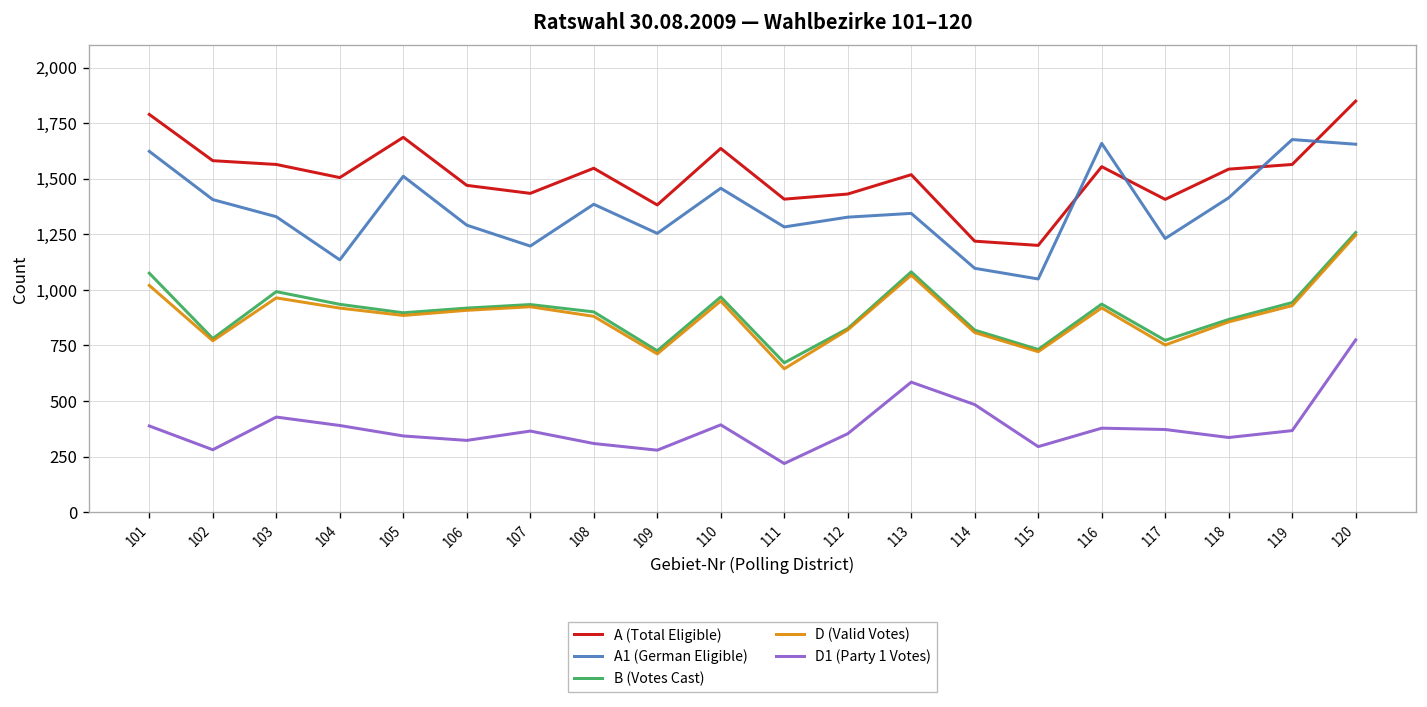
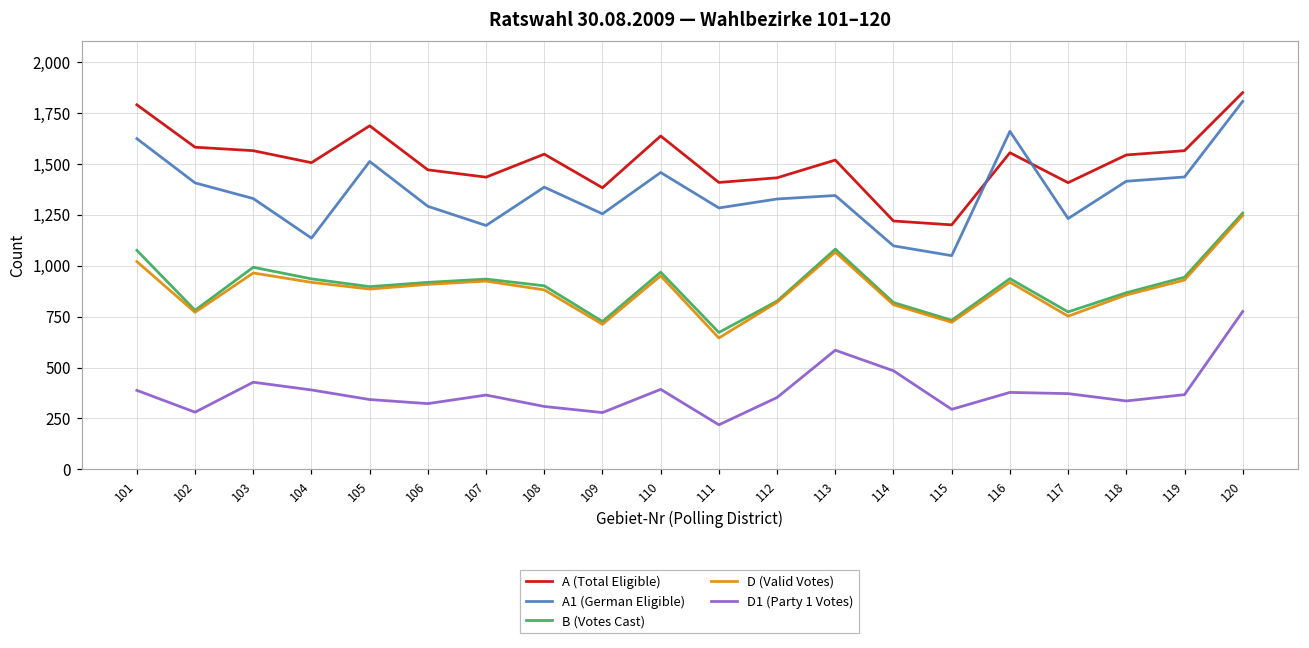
  {
    "A (Total Eligible)": {
      "101": "1,790",
      "102": "1,580",
      "103": "1,560",
      "104": "1,510",
      "105": "1,690",
      "106": "1,470",
      "107": "1,430",
      "108": "1,550",
      "109": "1,380",
      "110": "1,640",
      "111": "1,410",
      "112": "1,430",
      "113": "1,520",
      "114": "1,220",
      "115": "1,200",
      "116": "1,550",
      "117": "1,410",
      "118": "1,540",
      "119": "1,560",
      "120": "1,850"
    },
    "A1 (German Eligible)": {
      "101": "1,620",
      "102": "1,410",
      "103": "1,330",
      "104": "1,140",
      "105": "1,510",
      "106": "1,290",
      "107": "1,200",
      "108": "1,390",
      "109": "1,250",
      "110": "1,460",
      "111": "1,280",
      "112": "1,330",
      "113": "1,340",
      "114": "1,100",
      "115": "1,050",
      "116": "1,660",
      "117": "1,230",
      "118": "1,410",
-     "119": "1,680",
-     "120": "1,660"
+     "119": "1,440",
+     "120": "1,810"
    },
    "B (Votes Cast)": {
      "101": "1,080",
      "103": "990",
      "104": "940",
      "108": "900",
      "109": "730",
      "110": "970",
      "111": "670",
      "113": "1,080",
      "116": "940",
      "117": "770",
      "119": "940"
    },
    "D (Valid Votes)": {
      "101": "1,020",
      "103": "960",
      "104": "920",
      "108": "880",
      "109": "710",
      "110": "950",
      "111": "650",
      "113": "1,070",
      "116": "920",
      "117": "750",
      "119": "930"
    },
    "D1 (Party 1 Votes)": {
      "101": "390",
      "102": "280",
      "103": "430",
      "104": "390",
      "105": "340",
      "106": "320",
      "107": "370",
      "108": "310",
      "109": "280",
      "110": "390",
      "111": "220",
      "112": "350",
      "113": "590",
      "114": "480",
      "115": "300",
      "116": "380",
      "117": "370",
      "118": "340",
      "119": "370",
      "120": "780"
    }
  }
